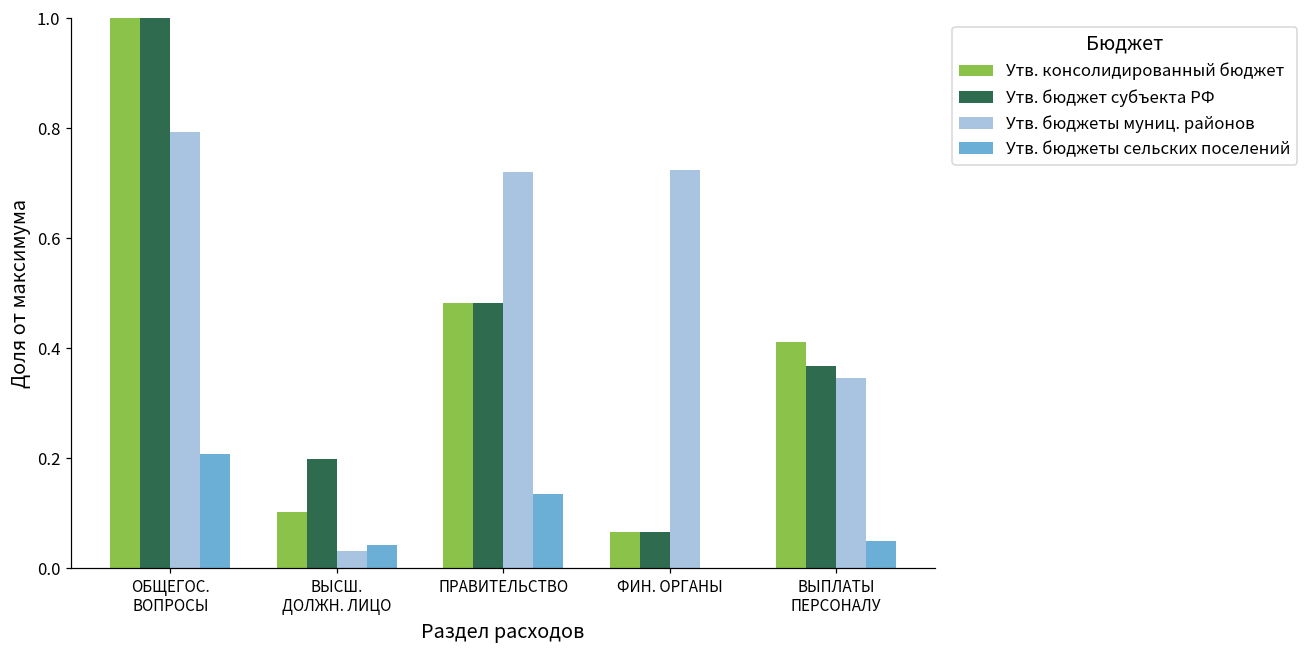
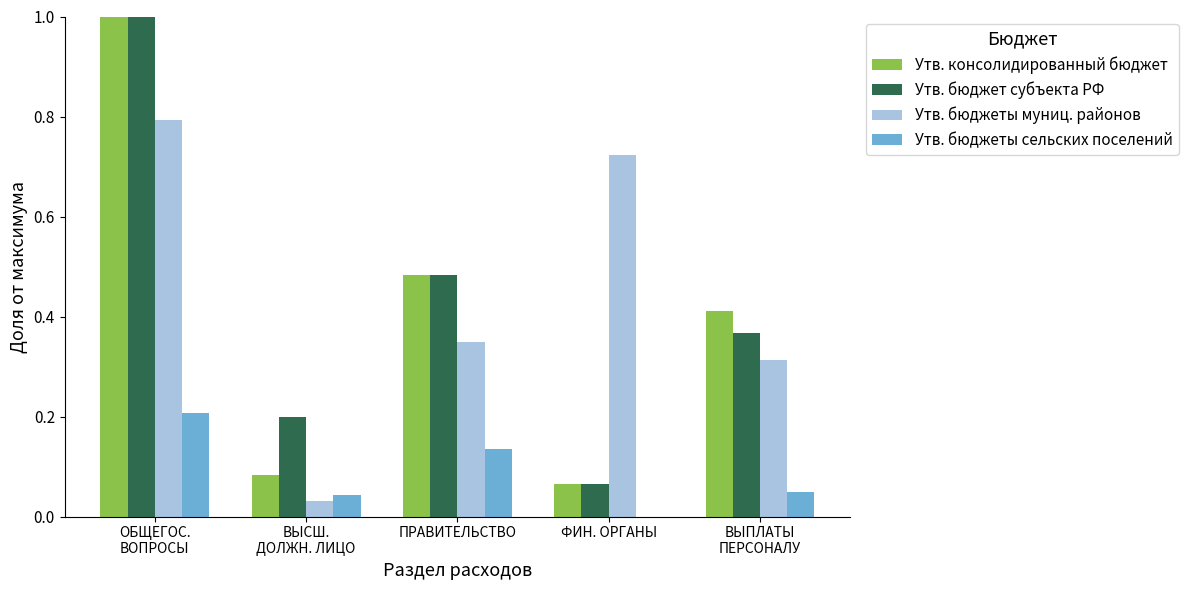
  {
    "Утв. консолидированный бюджет": {
      "ОБЩЕГОС. ВОПРОСЫ": 1.00,
-     "ВЫСШ. ДОЛЖН. ЛИЦО": 0.10,
+     "ВЫСШ. ДОЛЖН. ЛИЦО": 0.08,
      "ПРАВИТЕЛЬСТВО": 0.48,
      "ФИН. ОРГАНЫ": 0.07,
      "ВЫПЛАТЫ ПЕРСОНАЛУ": 0.41
    },
    "Утв. бюджет субъекта РФ": {
      "ОБЩЕГОС. ВОПРОСЫ": 1.00,
      "ВЫСШ. ДОЛЖН. ЛИЦО": 0.20,
      "ПРАВИТЕЛЬСТВО": 0.48,
      "ФИН. ОРГАНЫ": 0.07,
      "ВЫПЛАТЫ ПЕРСОНАЛУ": 0.37
    },
    "Утв. бюджеты муниц. районов": {
      "ОБЩЕГОС. ВОПРОСЫ": 0.79,
      "ВЫСШ. ДОЛЖН. ЛИЦО": 0.03,
-     "ПРАВИТЕЛЬСТВО": 0.72,
+     "ПРАВИТЕЛЬСТВО": 0.35,
      "ФИН. ОРГАНЫ": 0.72,
-     "ВЫПЛАТЫ ПЕРСОНАЛУ": 0.35
+     "ВЫПЛАТЫ ПЕРСОНАЛУ": 0.31
    },
    "Утв. бюджеты сельских поселений": {
      "ОБЩЕГОС. ВОПРОСЫ": 0.21,
      "ВЫСШ. ДОЛЖН. ЛИЦО": 0.04,
      "ПРАВИТЕЛЬСТВО": 0.13,
      "ФИН. ОРГАНЫ": 0.00,
      "ВЫПЛАТЫ ПЕРСОНАЛУ": 0.05
    }
  }
